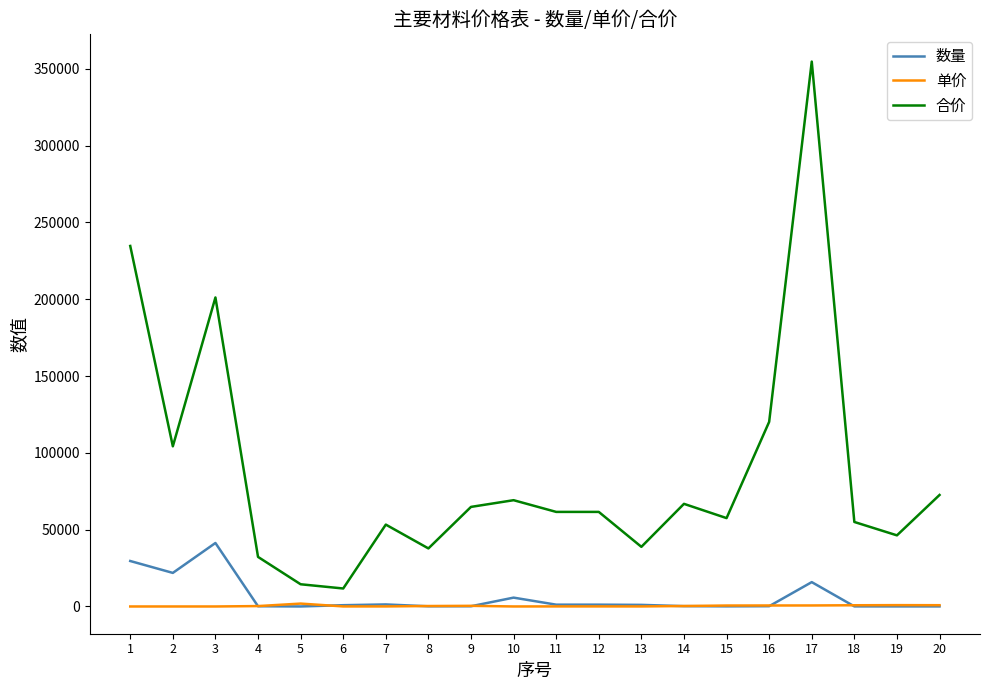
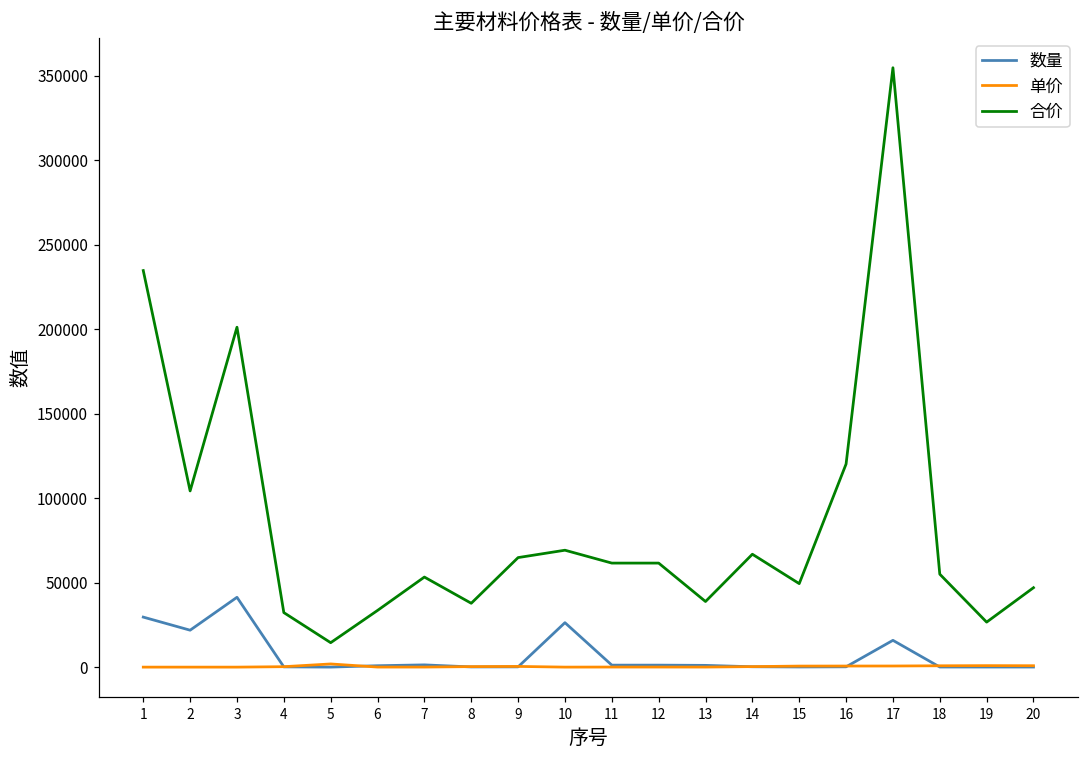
  {
    "数量": {
      "1": 30000,
      "2": 22000,
      "3": 41000,
      "5": 0,
-     "10": 6000,
+     "10": 26000,
      "17": 16000
    },
    "单价": {
      "1": 0,
      "2": 0,
      "3": 0,
      "5": 2000,
      "10": 0,
      "17": 1000
    },
    "合价": {
      "1": 235000,
      "2": 104000,
      "3": 201000,
      "4": 32000,
      "5": 14000,
-     "6": 12000,
+     "6": 34000,
      "7": 53000,
      "8": 38000,
      "9": 65000,
      "10": 69000,
      "11": 62000,
      "12": 62000,
      "13": 39000,
      "14": 67000,
-     "15": 58000,
+     "15": 49000,
      "16": 120000,
      "17": 355000,
      "18": 55000,
-     "19": 46000,
-     "20": 73000
+     "19": 27000,
+     "20": 47000
    }
  }
